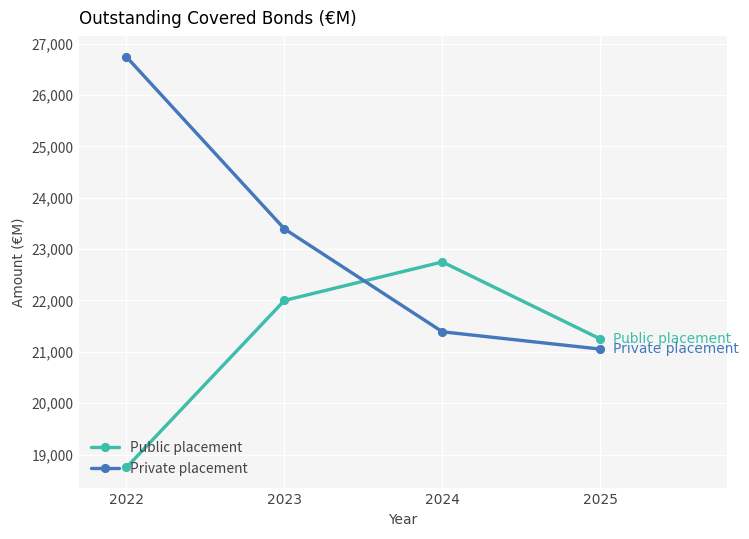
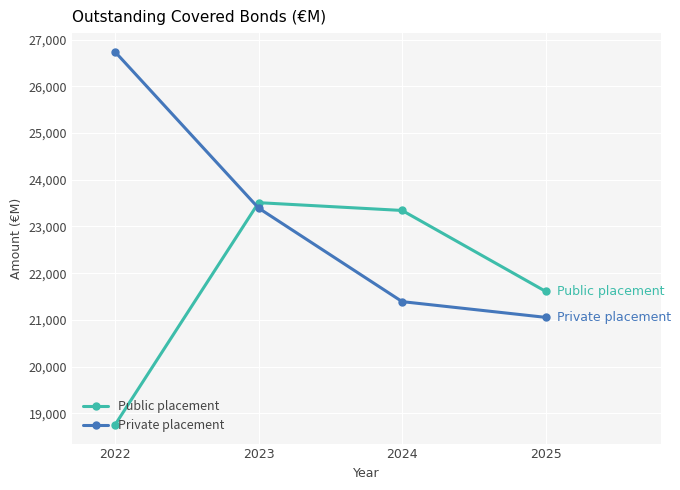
  {
    "Public placement": {
      "2022": "18,800",
-     "2023": "22,000",
-     "2024": "22,800",
-     "2025": "21,300"
+     "2023": "23,500",
+     "2024": "23,300",
+     "2025": "21,600"
    },
    "Private placement": {
      "2022": "26,700",
      "2023": "23,400",
      "2024": "21,400",
      "2025": "21,100"
    }
  }
